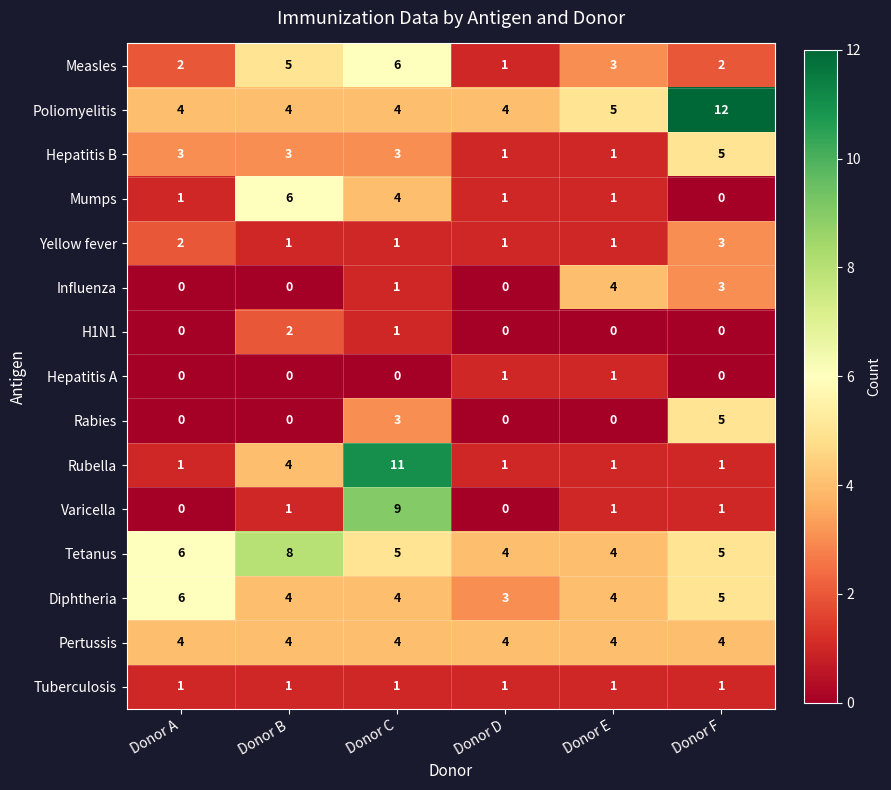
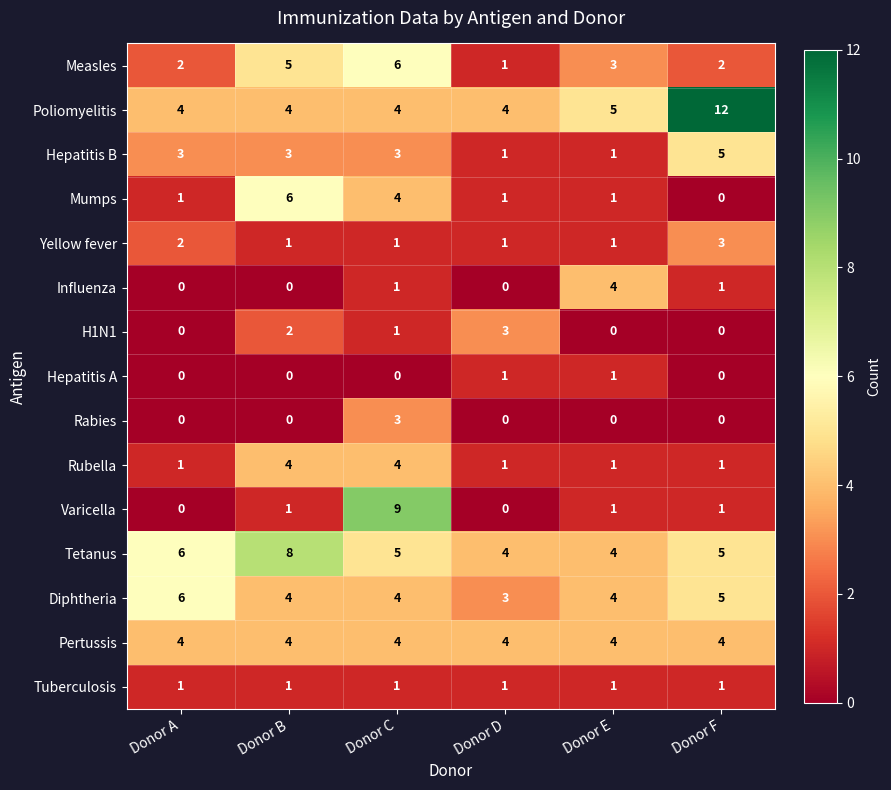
  {
    "Measles": {
      "Donor A": 2,
      "Donor B": 5,
      "Donor C": 6,
      "Donor D": 1,
      "Donor E": 3,
      "Donor F": 2
    },
    "Poliomyelitis": {
      "Donor A": 4,
      "Donor B": 4,
      "Donor C": 4,
      "Donor D": 4,
      "Donor E": 5,
      "Donor F": 12
    },
    "Hepatitis B": {
      "Donor A": 3,
      "Donor B": 3,
      "Donor C": 3,
      "Donor D": 1,
      "Donor E": 1,
      "Donor F": 5
    },
    "Mumps": {
      "Donor A": 1,
      "Donor B": 6,
      "Donor C": 4,
      "Donor D": 1,
      "Donor E": 1,
      "Donor F": 0
    },
    "Yellow fever": {
      "Donor A": 2,
      "Donor B": 1,
      "Donor C": 1,
      "Donor D": 1,
      "Donor E": 1,
      "Donor F": 3
    },
    "Influenza": {
      "Donor A": 0,
      "Donor B": 0,
      "Donor C": 1,
      "Donor D": 0,
      "Donor E": 4,
-     "Donor F": 3
+     "Donor F": 1
    },
    "H1N1": {
      "Donor A": 0,
      "Donor B": 2,
      "Donor C": 1,
-     "Donor D": 0,
+     "Donor D": 3,
      "Donor E": 0,
      "Donor F": 0
    },
    "Hepatitis A": {
      "Donor A": 0,
      "Donor B": 0,
      "Donor C": 0,
      "Donor D": 1,
      "Donor E": 1,
      "Donor F": 0
    },
    "Rabies": {
      "Donor A": 0,
      "Donor B": 0,
      "Donor C": 3,
      "Donor D": 0,
      "Donor E": 0,
-     "Donor F": 5
+     "Donor F": 0
    },
    "Rubella": {
      "Donor A": 1,
      "Donor B": 4,
-     "Donor C": 11,
+     "Donor C": 4,
      "Donor D": 1,
      "Donor E": 1,
      "Donor F": 1
    },
    "Varicella": {
      "Donor A": 0,
      "Donor B": 1,
      "Donor C": 9,
      "Donor D": 0,
      "Donor E": 1,
      "Donor F": 1
    },
    "Tetanus": {
      "Donor A": 6,
      "Donor B": 8,
      "Donor C": 5,
      "Donor D": 4,
      "Donor E": 4,
      "Donor F": 5
    },
    "Diphtheria": {
      "Donor A": 6,
      "Donor B": 4,
      "Donor C": 4,
      "Donor D": 3,
      "Donor E": 4,
      "Donor F": 5
    },
    "Pertussis": {
      "Donor A": 4,
      "Donor B": 4,
      "Donor C": 4,
      "Donor D": 4,
      "Donor E": 4,
      "Donor F": 4
    },
    "Tuberculosis": {
      "Donor A": 1,
      "Donor B": 1,
      "Donor C": 1,
      "Donor D": 1,
      "Donor E": 1,
      "Donor F": 1
    }
  }
